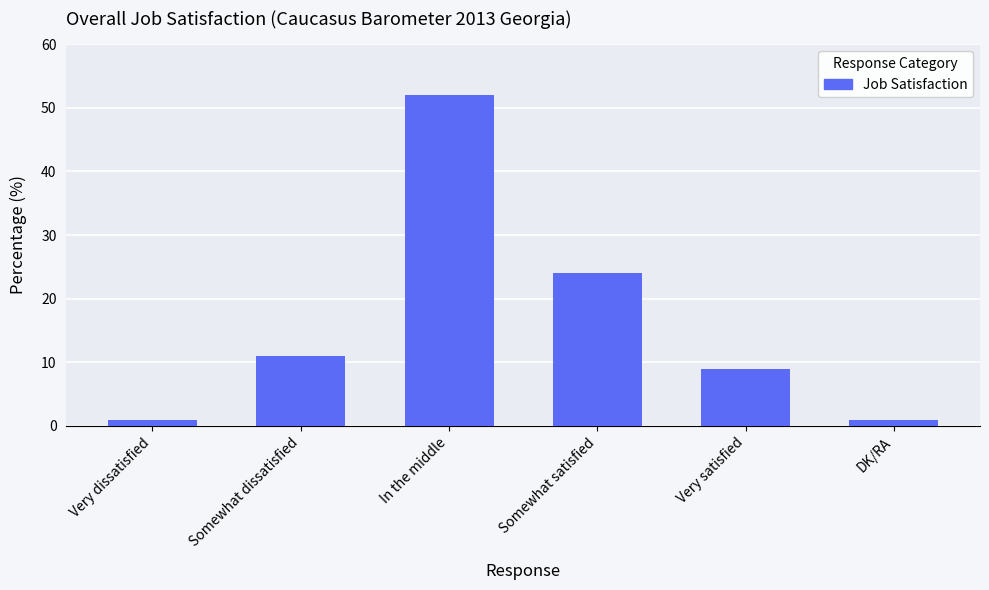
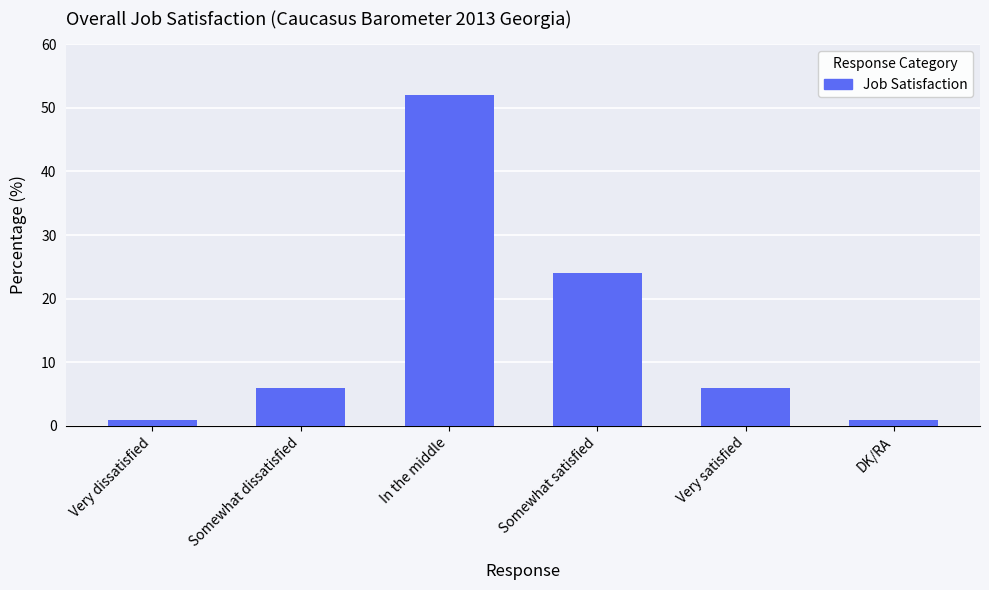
  {
    "Very dissatisfied": 1,
-   "Somewhat dissatisfied": 11,
+   "Somewhat dissatisfied": 6,
    "In the middle": 52,
    "Somewhat satisfied": 24,
-   "Very satisfied": 9,
+   "Very satisfied": 6,
    "DK/RA": 1
  }
